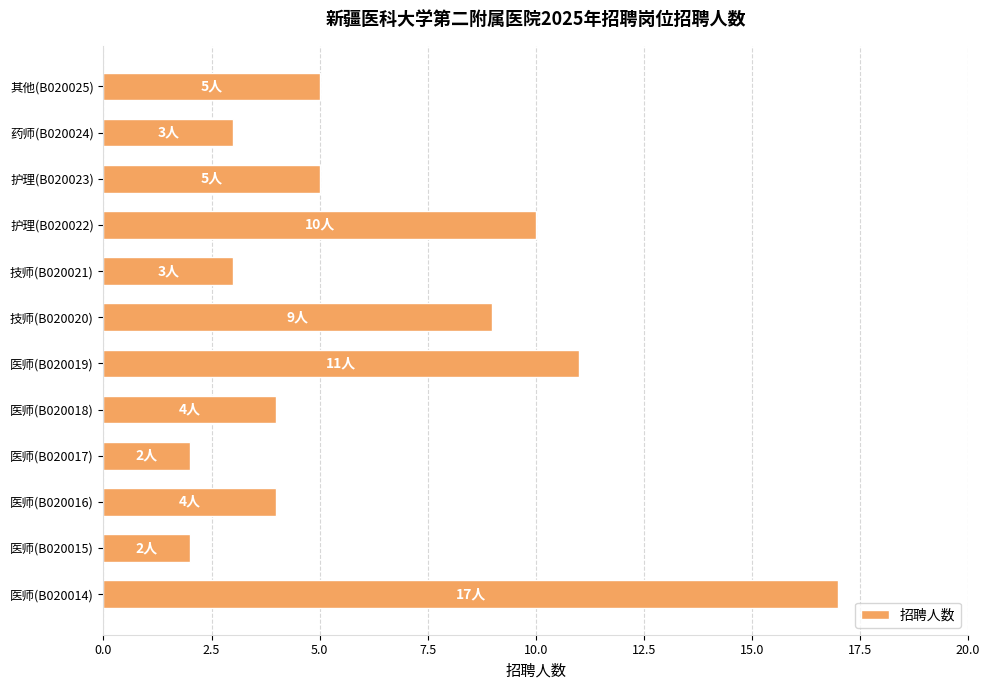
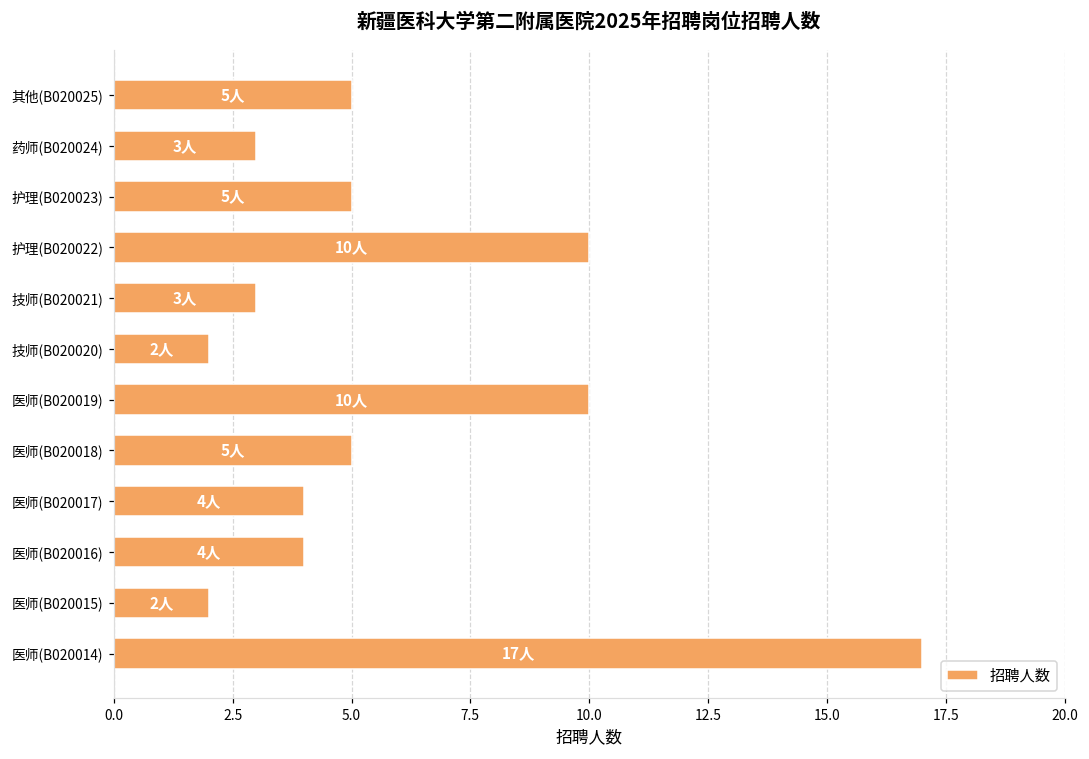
  {
    "其他(B020025)": "5人",
    "药师(B020024)": "3人",
    "护理(B020023)": "5人",
    "护理(B020022)": "10人",
    "技师(B020021)": "3人",
-   "技师(B020020)": "9人",
-   "医师(B020019)": "11人",
-   "医师(B020018)": "4人",
-   "医师(B020017)": "2人",
+   "技师(B020020)": "2人",
+   "医师(B020019)": "10人",
+   "医师(B020018)": "5人",
+   "医师(B020017)": "4人",
    "医师(B020016)": "4人",
    "医师(B020015)": "2人",
    "医师(B020014)": "17人"
  }
